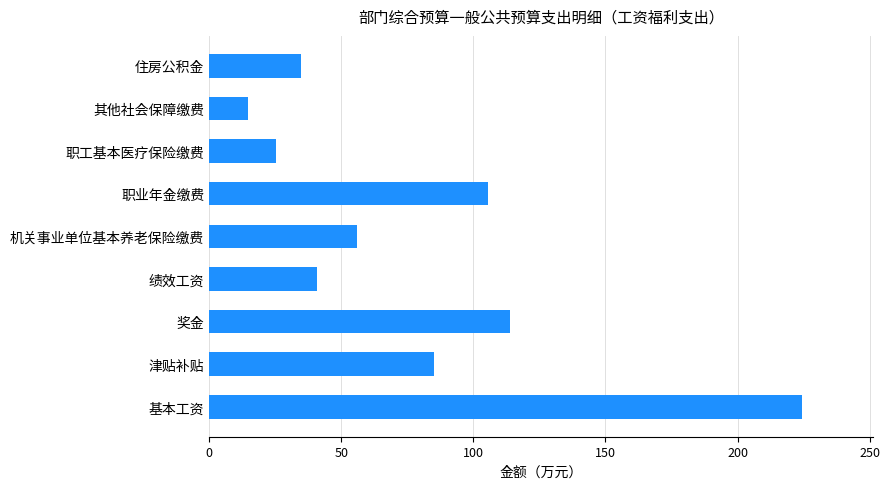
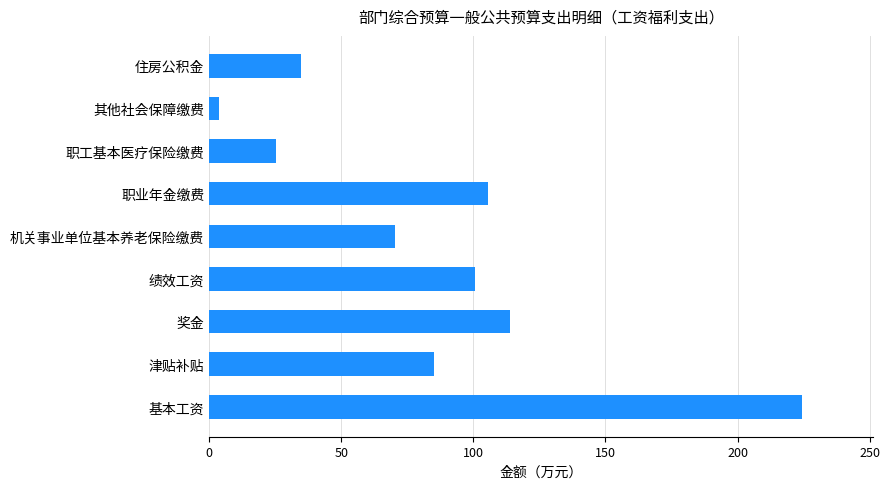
  {
    "住房公积金": 35,
-   "其他社会保障缴费": 15,
+   "其他社会保障缴费": 4,
    "职工基本医疗保险缴费": 26,
    "职业年金缴费": 106,
-   "机关事业单位基本养老保险缴费": 56,
-   "绩效工资": 41,
+   "机关事业单位基本养老保险缴费": 70,
+   "绩效工资": 101,
    "奖金": 114,
    "津贴补贴": 85,
    "基本工资": 224
  }
